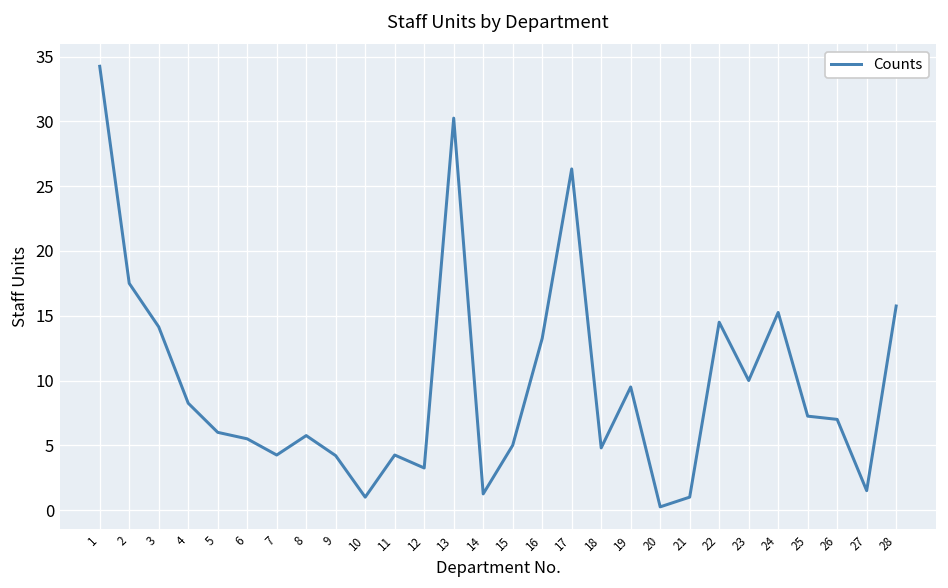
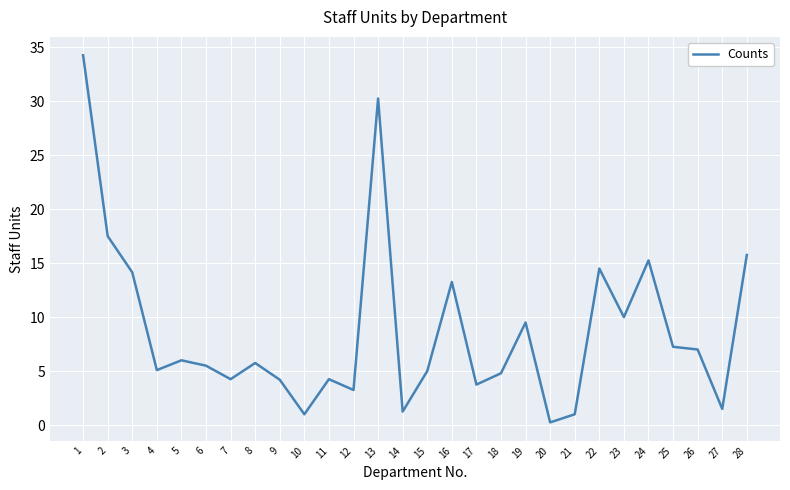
  {
    "1": 34.3,
    "2": 17.5,
    "3": 14.1,
-   "4": 8.3,
+   "4": 5.1,
    "5": 6.0,
    "6": 5.5,
    "7": 4.3,
    "8": 5.8,
    "9": 4.2,
    "10": 1.0,
    "11": 4.3,
    "12": 3.3,
    "13": 30.3,
    "14": 1.3,
    "15": 5.0,
    "16": 13.3,
-   "17": 26.3,
+   "17": 3.8,
    "18": 4.8,
    "19": 9.5,
    "20": 0.3,
    "21": 1.0,
    "22": 14.5,
    "23": 10.0,
    "24": 15.3,
    "25": 7.3,
    "26": 7.0,
    "27": 1.5,
    "28": 15.8
  }
